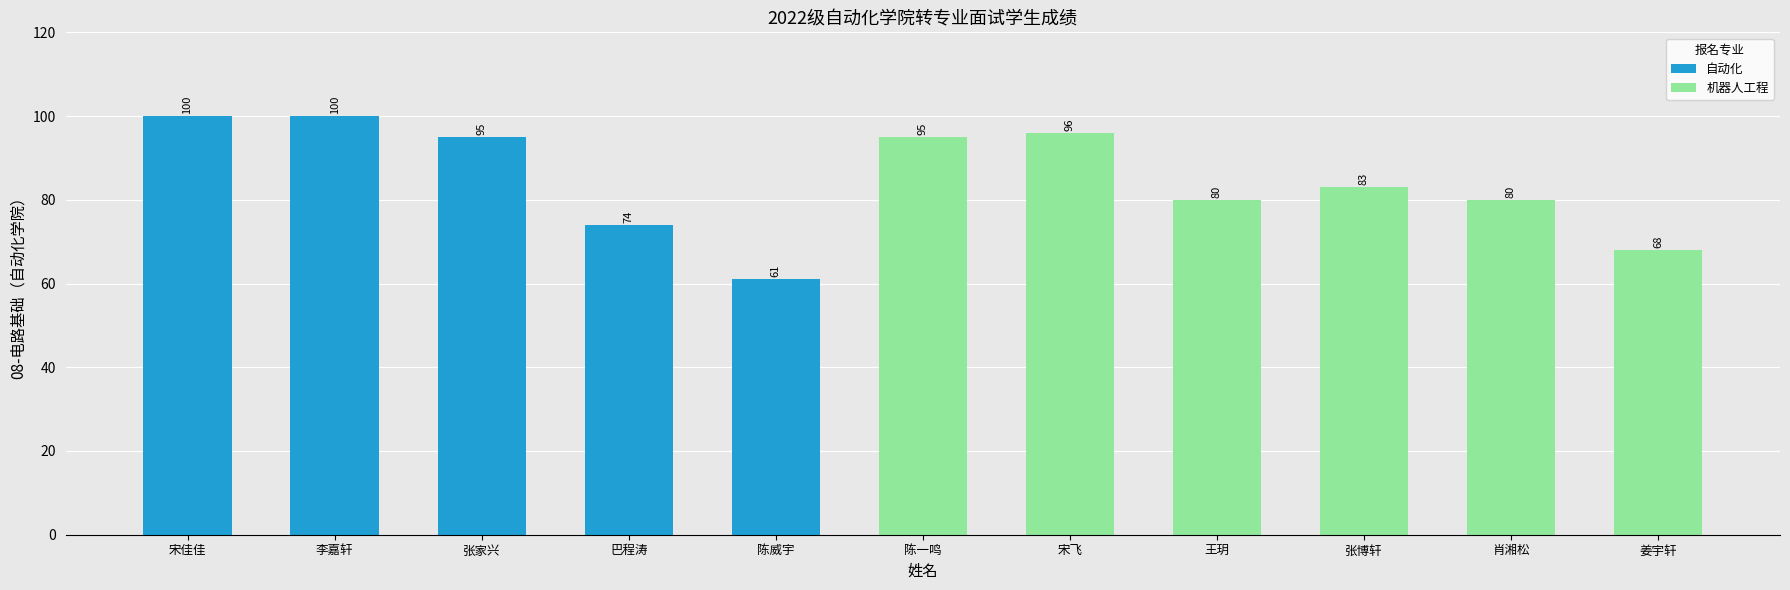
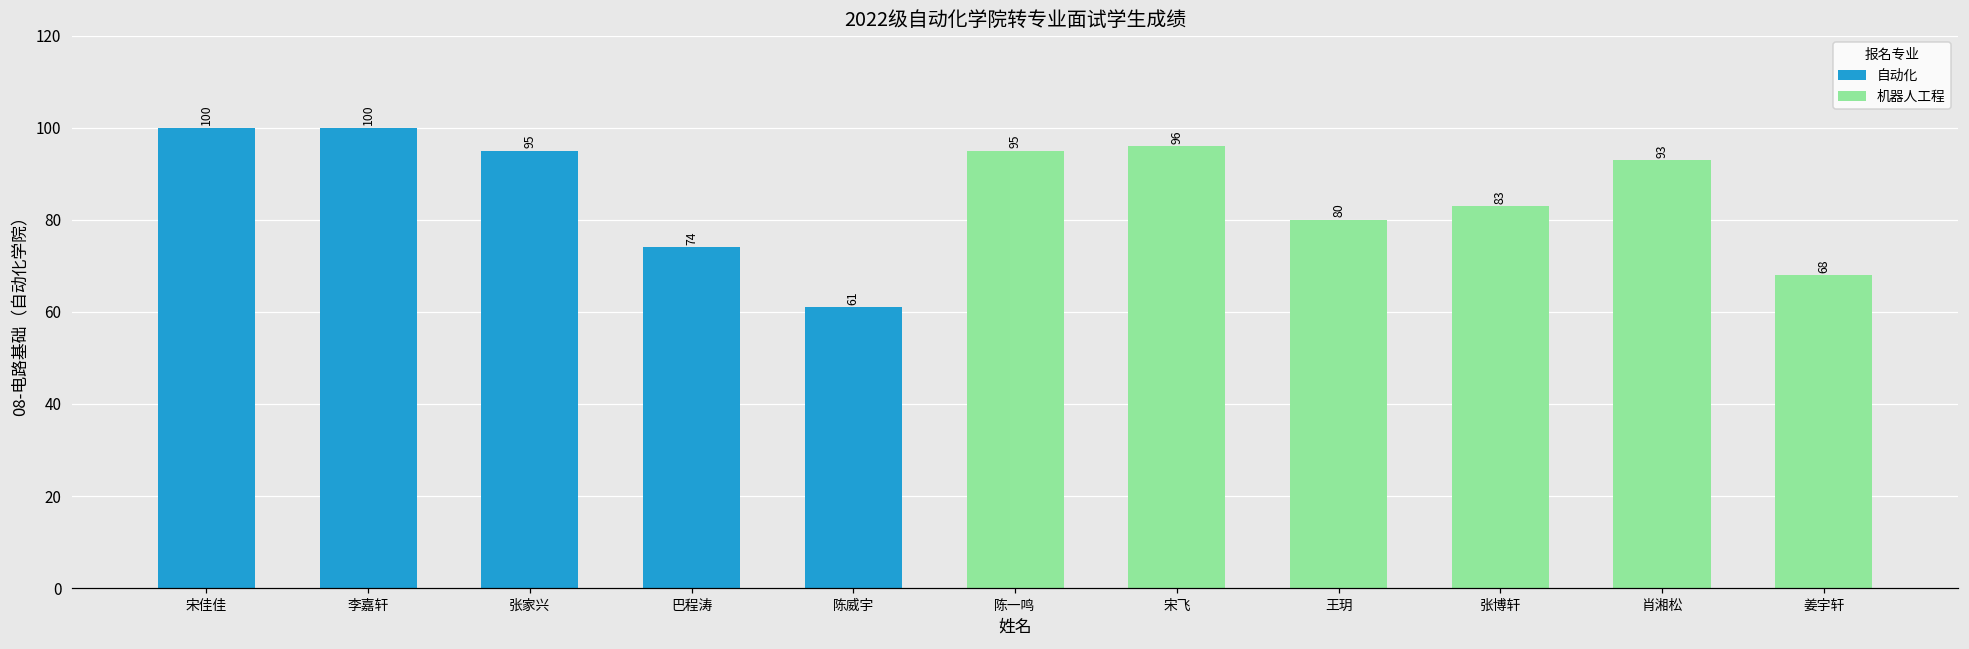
  {
    "宋佳佳": 100,
    "李嘉轩": 100,
    "张家兴": 95,
    "巴程涛": 74,
    "陈威宇": 61,
    "陈一鸣": 95,
    "宋飞": 96,
    "王玥": 80,
    "张博轩": 83,
-   "肖湘松": 80,
+   "肖湘松": 93,
    "姜宇轩": 68
  }
